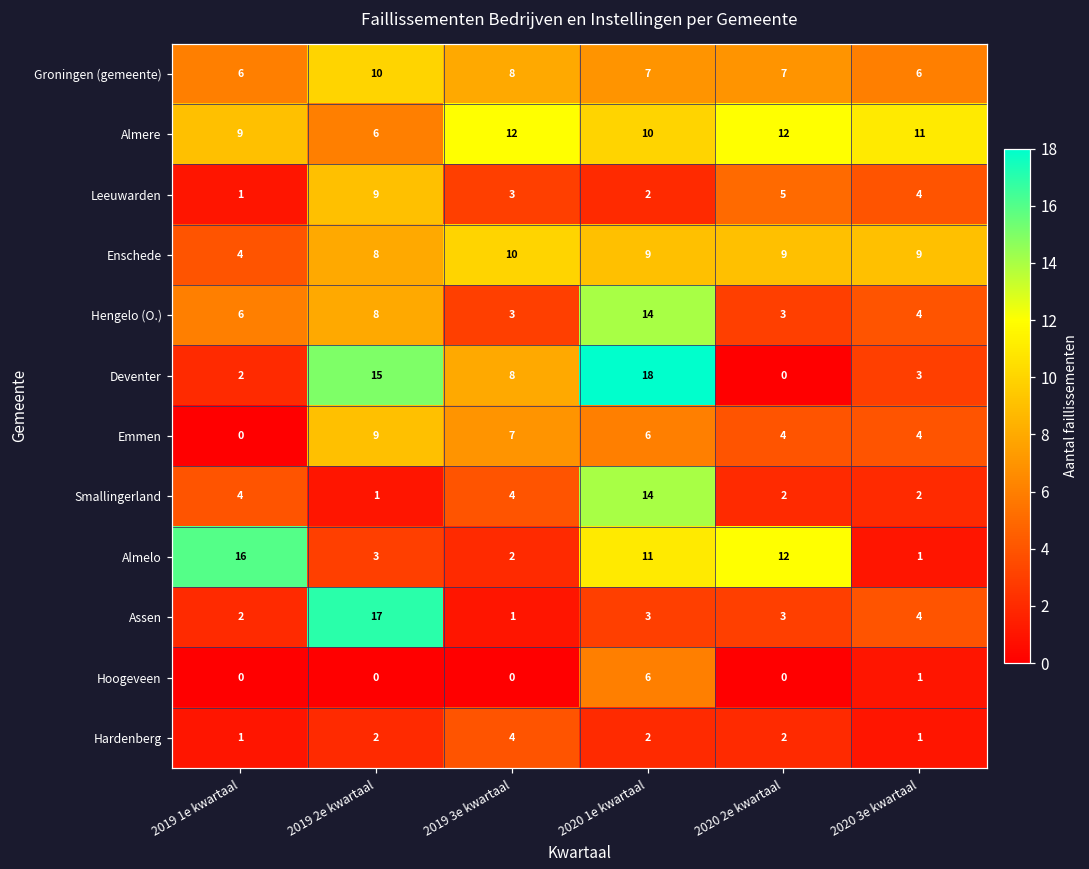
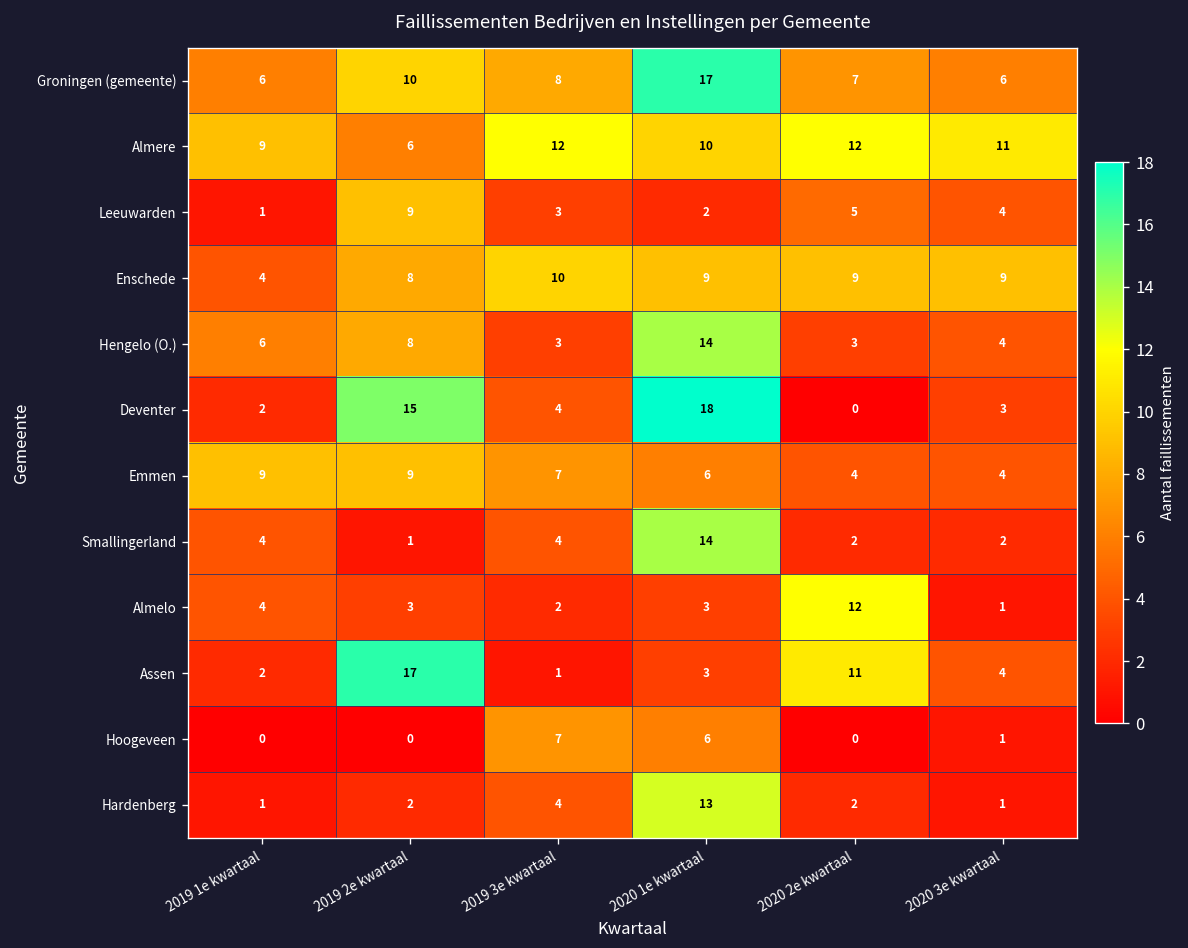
  {
    "Groningen (gemeente)": {
      "2019 1e kwartaal": 6,
      "2019 2e kwartaal": 10,
      "2019 3e kwartaal": 8,
-     "2020 1e kwartaal": 7,
+     "2020 1e kwartaal": 17,
      "2020 2e kwartaal": 7,
      "2020 3e kwartaal": 6
    },
    "Almere": {
      "2019 1e kwartaal": 9,
      "2019 2e kwartaal": 6,
      "2019 3e kwartaal": 12,
      "2020 1e kwartaal": 10,
      "2020 2e kwartaal": 12,
      "2020 3e kwartaal": 11
    },
    "Leeuwarden": {
      "2019 1e kwartaal": 1,
      "2019 2e kwartaal": 9,
      "2019 3e kwartaal": 3,
      "2020 1e kwartaal": 2,
      "2020 2e kwartaal": 5,
      "2020 3e kwartaal": 4
    },
    "Enschede": {
      "2019 1e kwartaal": 4,
      "2019 2e kwartaal": 8,
      "2019 3e kwartaal": 10,
      "2020 1e kwartaal": 9,
      "2020 2e kwartaal": 9,
      "2020 3e kwartaal": 9
    },
    "Hengelo (O.)": {
      "2019 1e kwartaal": 6,
      "2019 2e kwartaal": 8,
      "2019 3e kwartaal": 3,
      "2020 1e kwartaal": 14,
      "2020 2e kwartaal": 3,
      "2020 3e kwartaal": 4
    },
    "Deventer": {
      "2019 1e kwartaal": 2,
      "2019 2e kwartaal": 15,
-     "2019 3e kwartaal": 8,
+     "2019 3e kwartaal": 4,
      "2020 1e kwartaal": 18,
      "2020 2e kwartaal": 0,
      "2020 3e kwartaal": 3
    },
    "Emmen": {
-     "2019 1e kwartaal": 0,
+     "2019 1e kwartaal": 9,
      "2019 2e kwartaal": 9,
      "2019 3e kwartaal": 7,
      "2020 1e kwartaal": 6,
      "2020 2e kwartaal": 4,
      "2020 3e kwartaal": 4
    },
    "Smallingerland": {
      "2019 1e kwartaal": 4,
      "2019 2e kwartaal": 1,
      "2019 3e kwartaal": 4,
      "2020 1e kwartaal": 14,
      "2020 2e kwartaal": 2,
      "2020 3e kwartaal": 2
    },
    "Almelo": {
-     "2019 1e kwartaal": 16,
+     "2019 1e kwartaal": 4,
      "2019 2e kwartaal": 3,
      "2019 3e kwartaal": 2,
-     "2020 1e kwartaal": 11,
+     "2020 1e kwartaal": 3,
      "2020 2e kwartaal": 12,
      "2020 3e kwartaal": 1
    },
    "Assen": {
      "2019 1e kwartaal": 2,
      "2019 2e kwartaal": 17,
      "2019 3e kwartaal": 1,
      "2020 1e kwartaal": 3,
-     "2020 2e kwartaal": 3,
+     "2020 2e kwartaal": 11,
      "2020 3e kwartaal": 4
    },
    "Hoogeveen": {
      "2019 1e kwartaal": 0,
      "2019 2e kwartaal": 0,
-     "2019 3e kwartaal": 0,
+     "2019 3e kwartaal": 7,
      "2020 1e kwartaal": 6,
      "2020 2e kwartaal": 0,
      "2020 3e kwartaal": 1
    },
    "Hardenberg": {
      "2019 1e kwartaal": 1,
      "2019 2e kwartaal": 2,
      "2019 3e kwartaal": 4,
-     "2020 1e kwartaal": 2,
+     "2020 1e kwartaal": 13,
      "2020 2e kwartaal": 2,
      "2020 3e kwartaal": 1
    }
  }
